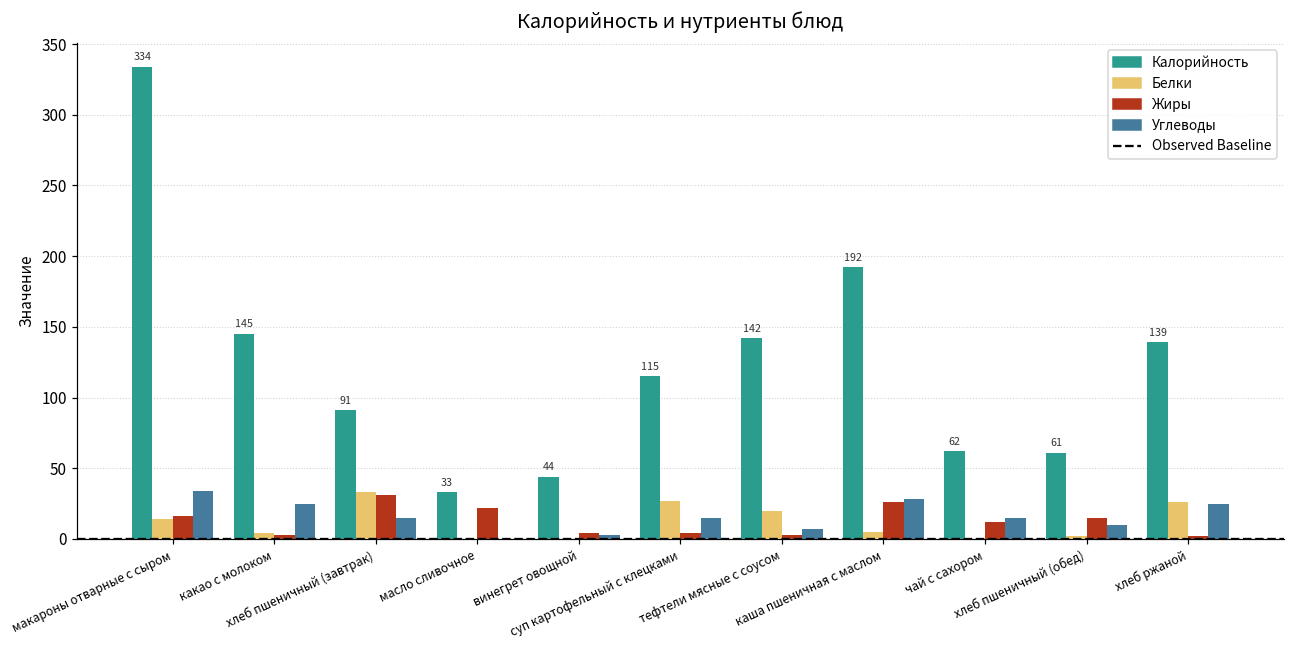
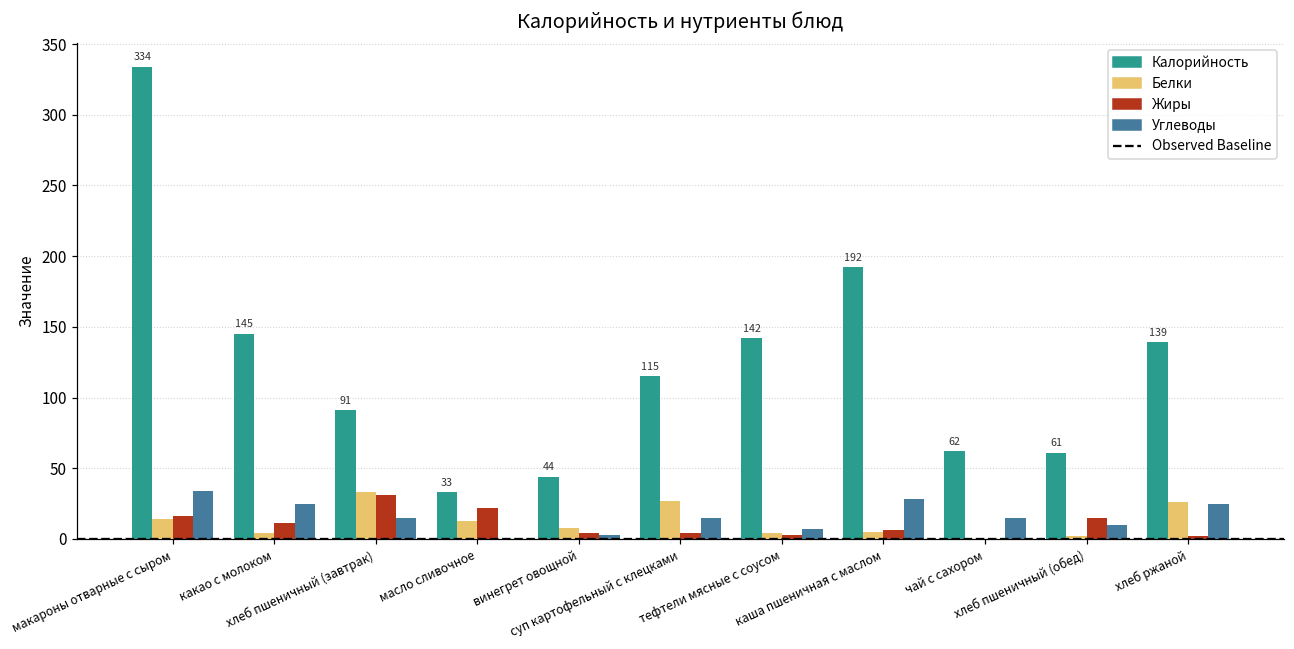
  {
    "Белки": {
      "макароны отварные с сыром": 14,
      "какао с молоком": 4,
      "хлеб пшеничный (завтрак)": 33,
-     "масло сливочное": 0,
-     "винегрет овощной": 0,
+     "масло сливочное": 13,
+     "винегрет овощной": 8,
      "суп картофельный с клецками": 27,
-     "тефтели мясные с соусом": 20,
+     "тефтели мясные с соусом": 4,
      "каша пшеничная с маслом": 5,
      "чай с сахором": 0,
      "хлеб пшеничный (обед)": 2,
      "хлеб ржаной": 26
    },
    "Жиры": {
      "макароны отварные с сыром": 16,
-     "какао с молоком": 3,
+     "какао с молоком": 11,
      "хлеб пшеничный (завтрак)": 31,
      "масло сливочное": 22,
      "винегрет овощной": 4,
      "суп картофельный с клецками": 4,
      "тефтели мясные с соусом": 3,
-     "каша пшеничная с маслом": 26,
-     "чай с сахором": 12,
+     "каша пшеничная с маслом": 6,
+     "чай с сахором": 0,
      "хлеб пшеничный (обед)": 15,
      "хлеб ржаной": 2
    }
  }
